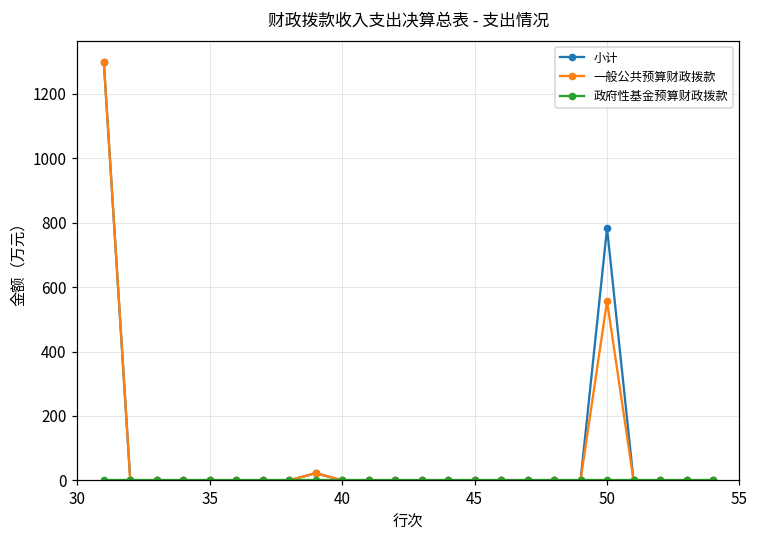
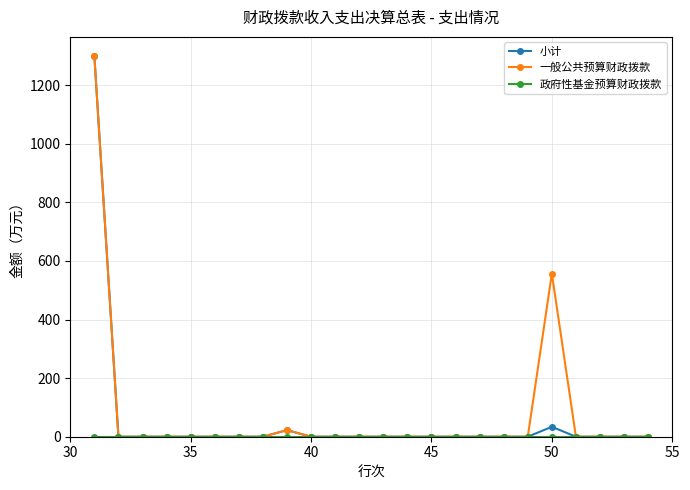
  {
    "小计": {
-     "50": 780
+     "50": 30
    },
    "一般公共预算财政拨款": {
      "50": 560
    },
    "政府性基金预算财政拨款": {
      "50": 0
    }
  }
